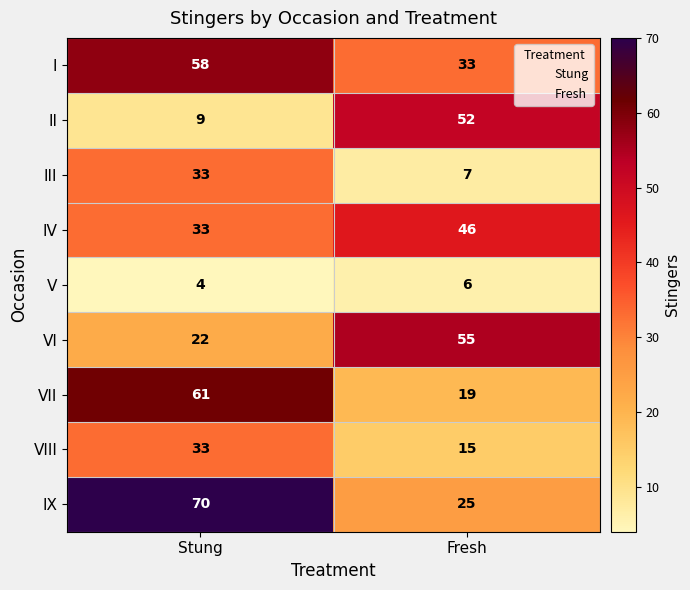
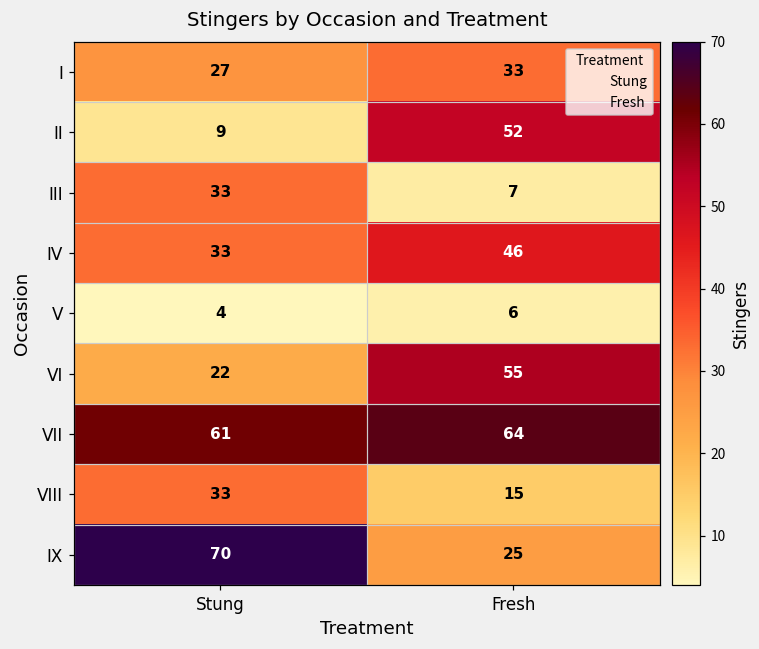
  {
    "I": {
-     "Stung": 58,
+     "Stung": 27,
      "Fresh": 33
    },
    "II": {
      "Stung": 9,
      "Fresh": 52
    },
    "III": {
      "Stung": 33,
      "Fresh": 7
    },
    "IV": {
      "Stung": 33,
      "Fresh": 46
    },
    "V": {
      "Stung": 4,
      "Fresh": 6
    },
    "VI": {
      "Stung": 22,
      "Fresh": 55
    },
    "VII": {
      "Stung": 61,
-     "Fresh": 19
+     "Fresh": 64
    },
    "VIII": {
      "Stung": 33,
      "Fresh": 15
    },
    "IX": {
      "Stung": 70,
      "Fresh": 25
    }
  }
